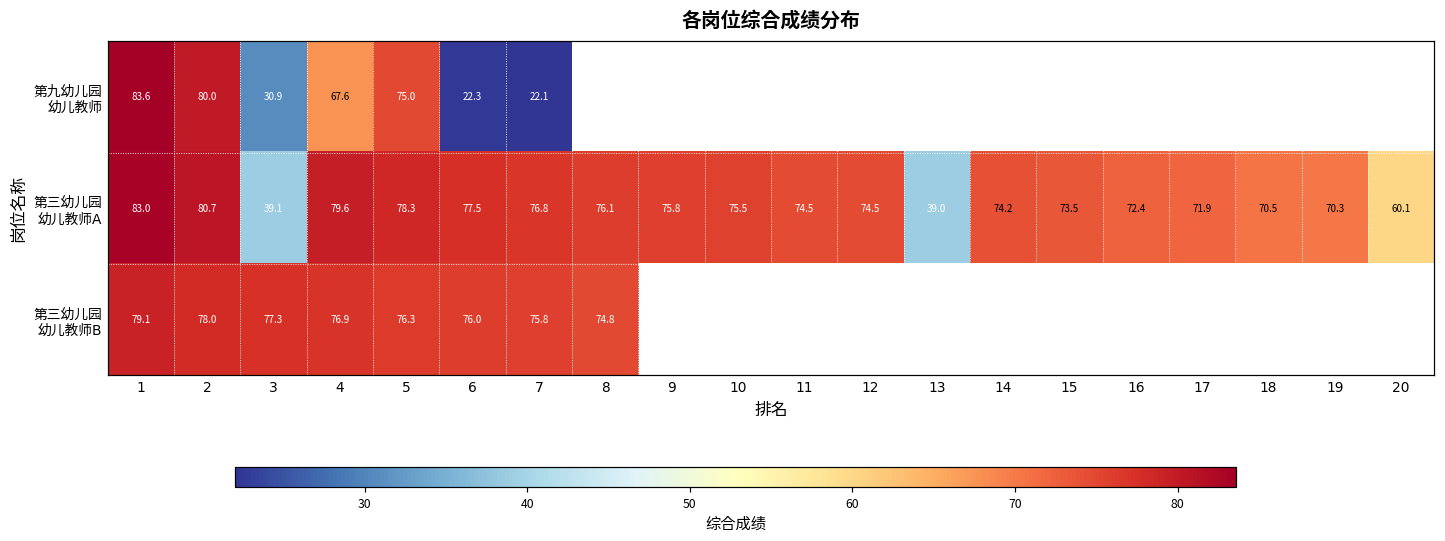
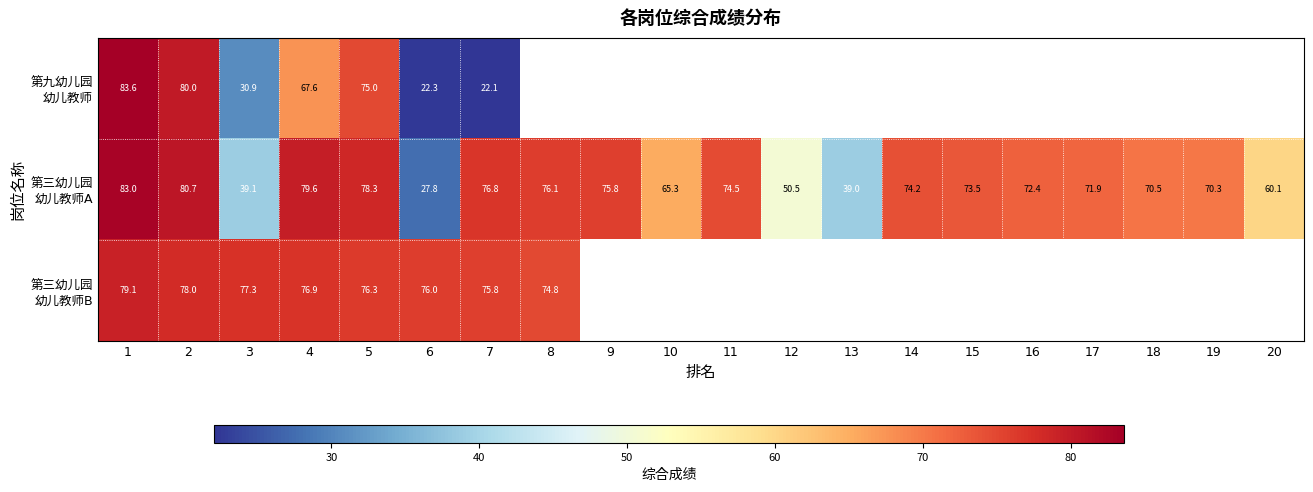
  {
    "第九幼儿园 幼儿教师": {
      "1": 83.6,
      "2": 80.0,
      "3": 30.9,
      "4": 67.6,
      "5": 75.0,
      "6": 22.3,
      "7": 22.1
    },
    "第三幼儿园 幼儿教师A": {
      "1": 83.0,
      "2": 80.7,
      "3": 39.1,
      "4": 79.6,
      "5": 78.3,
-     "6": 77.5,
+     "6": 27.8,
      "7": 76.8,
      "8": 76.1,
      "9": 75.8,
-     "10": 75.5,
+     "10": 65.3,
      "11": 74.5,
-     "12": 74.5,
+     "12": 50.5,
      "13": 39.0,
      "14": 74.2,
      "15": 73.5,
      "16": 72.4,
      "17": 71.9,
      "18": 70.5,
      "19": 70.3,
      "20": 60.1
    },
    "第三幼儿园 幼儿教师B": {
      "1": 79.1,
      "2": 78.0,
      "3": 77.3,
      "4": 76.9,
      "5": 76.3,
      "6": 76.0,
      "7": 75.8,
      "8": 74.8
    }
  }
